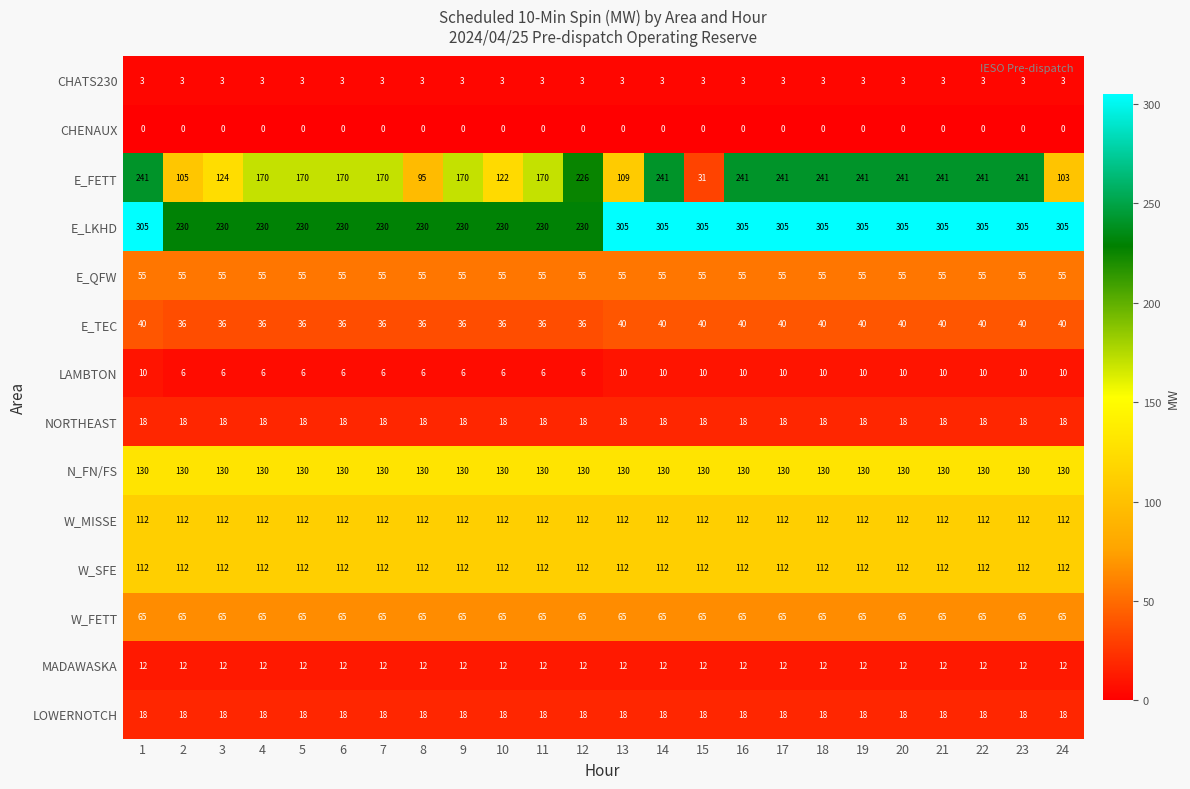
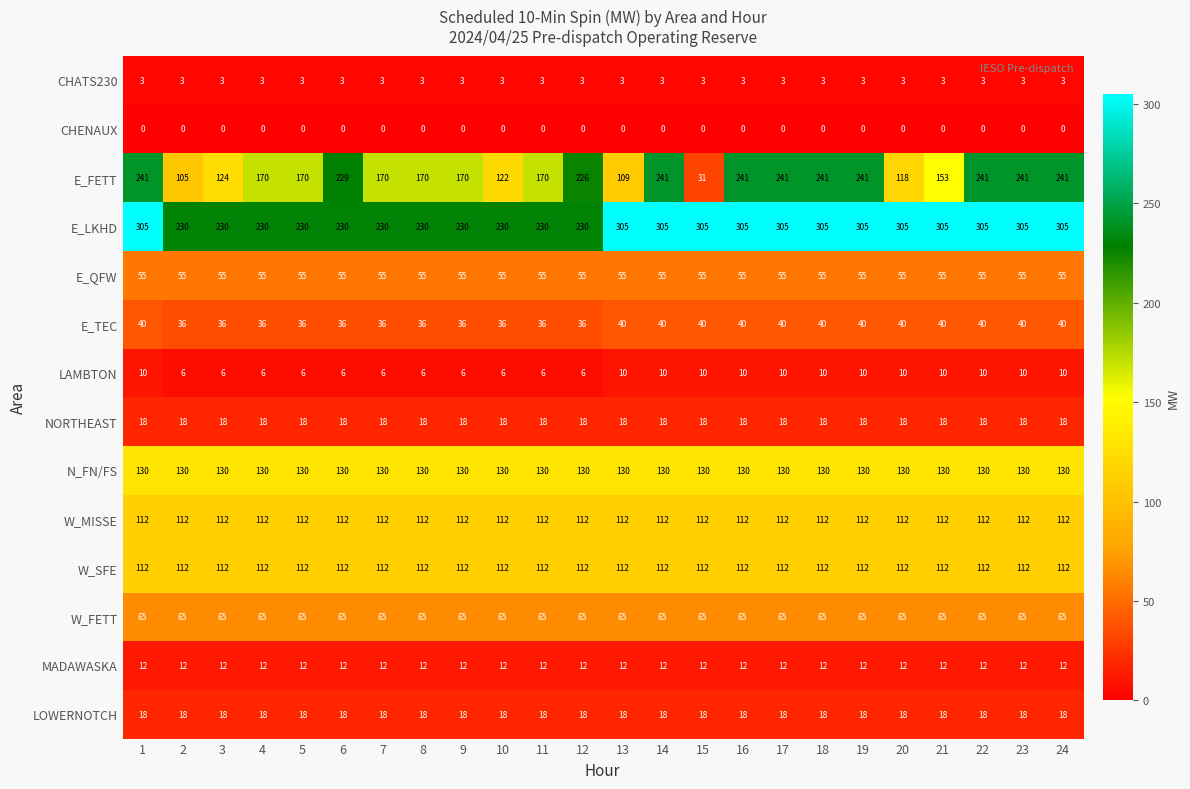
  {
    "E_FETT": {
      "1": 241,
      "2": 105,
      "3": 124,
      "4": 170,
      "5": 170,
-     "6": 170,
+     "6": 229,
      "7": 170,
-     "8": 95,
+     "8": 170,
      "9": 170,
      "10": 122,
      "11": 170,
      "12": 226,
      "13": 109,
      "14": 241,
      "15": 31,
      "16": 241,
      "17": 241,
      "18": 241,
      "19": 241,
-     "20": 241,
-     "21": 241,
+     "20": 118,
+     "21": 153,
      "22": 241,
      "23": 241,
-     "24": 103
+     "24": 241
    }
  }
